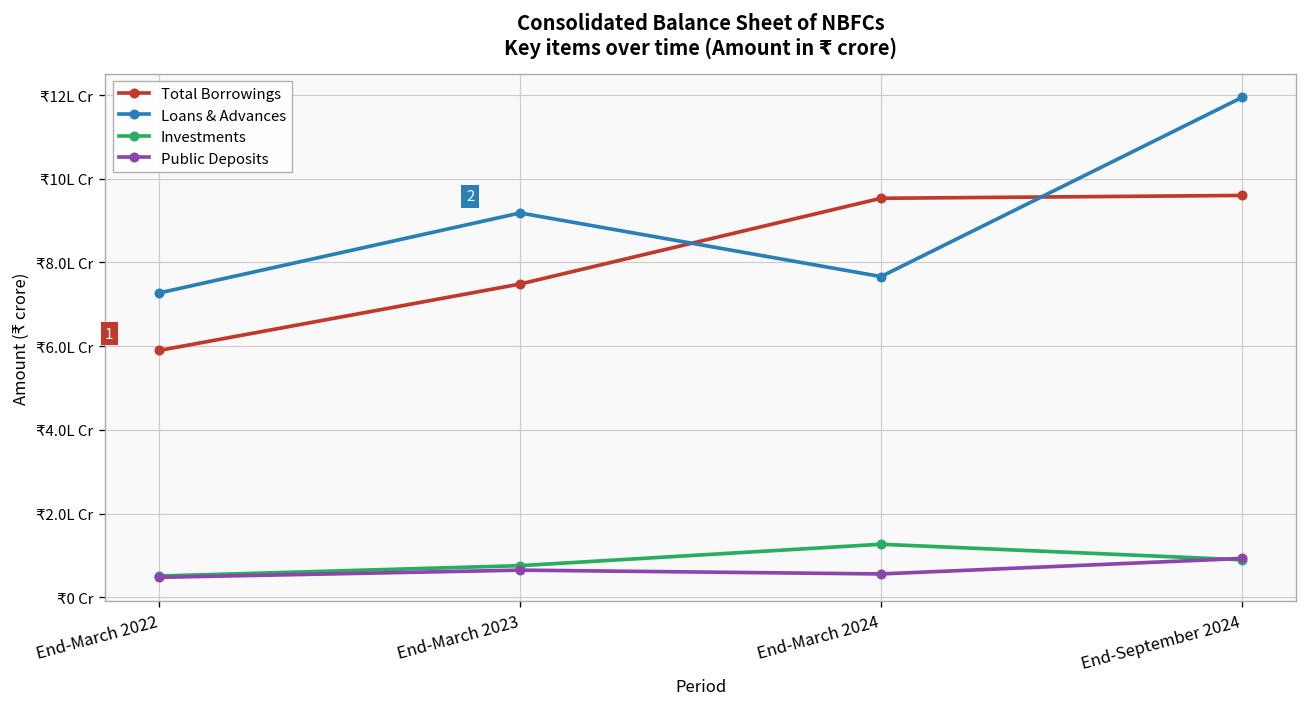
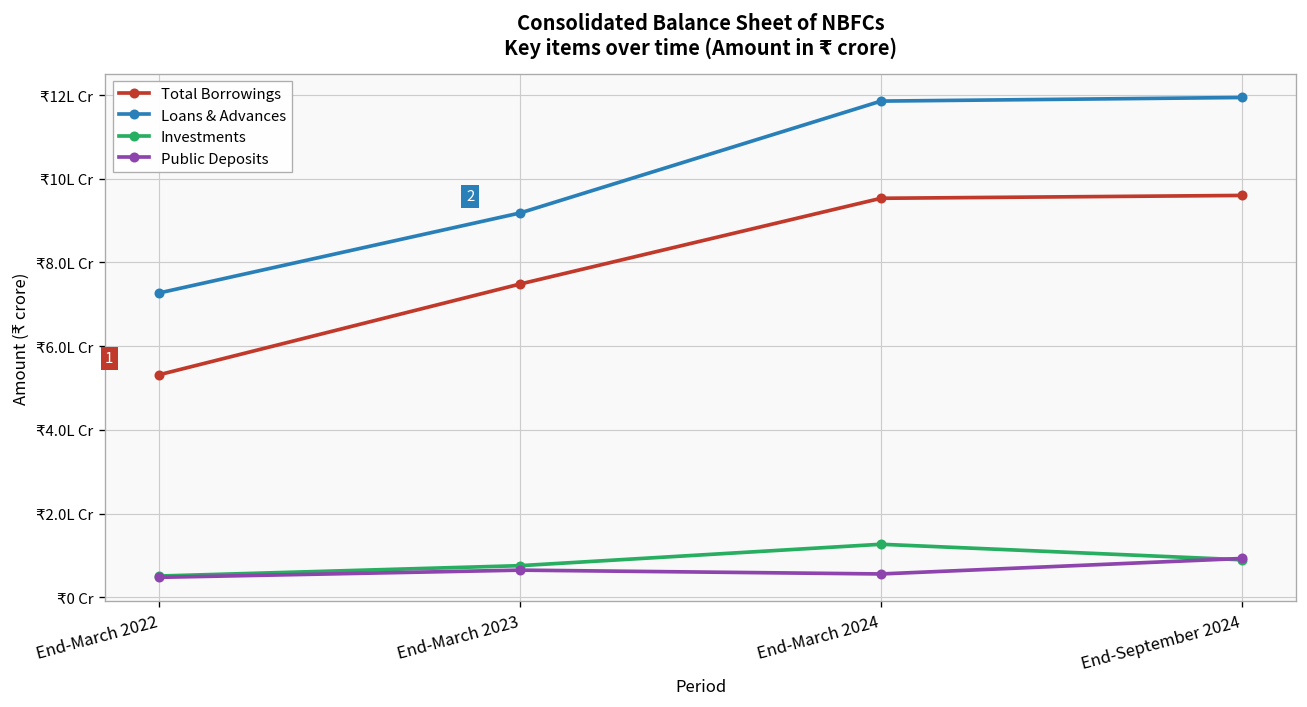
  {
    "Total Borrowings": {
-     "End-March 2022": "₹5.9L Cr",
+     "End-March 2022": "₹5.3L Cr",
      "End-March 2023": "₹7.5L Cr",
      "End-March 2024": "₹9.5L Cr",
      "End-September 2024": "₹9.6L Cr"
    },
    "Loans & Advances": {
      "End-March 2022": "₹7.3L Cr",
      "End-March 2023": "₹9.2L Cr",
-     "End-March 2024": "₹7.7L Cr",
+     "End-March 2024": "₹11.9L Cr",
      "End-September 2024": "₹11.9L Cr"
    },
    "Investments": {
      "End-March 2023": "₹0.8L Cr",
      "End-March 2024": "₹1.3L Cr"
    },
    "Public Deposits": {
      "End-March 2023": "₹0.6L Cr",
      "End-March 2024": "₹0.6L Cr"
    }
  }
